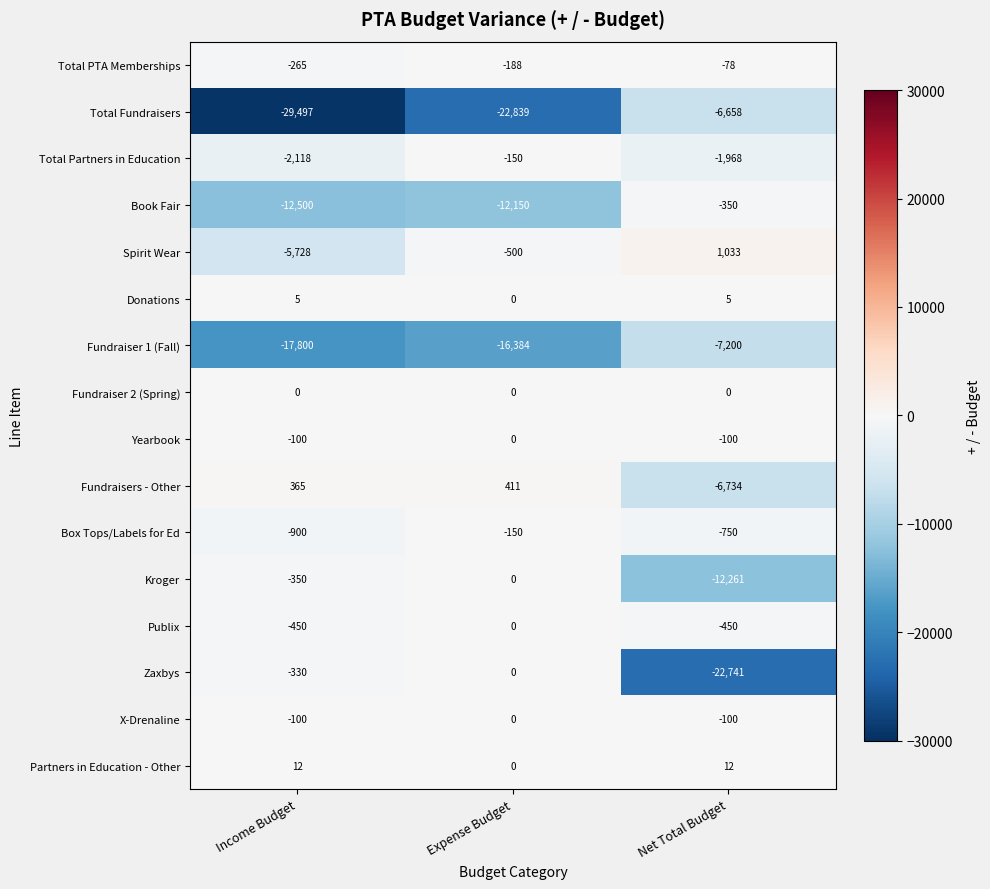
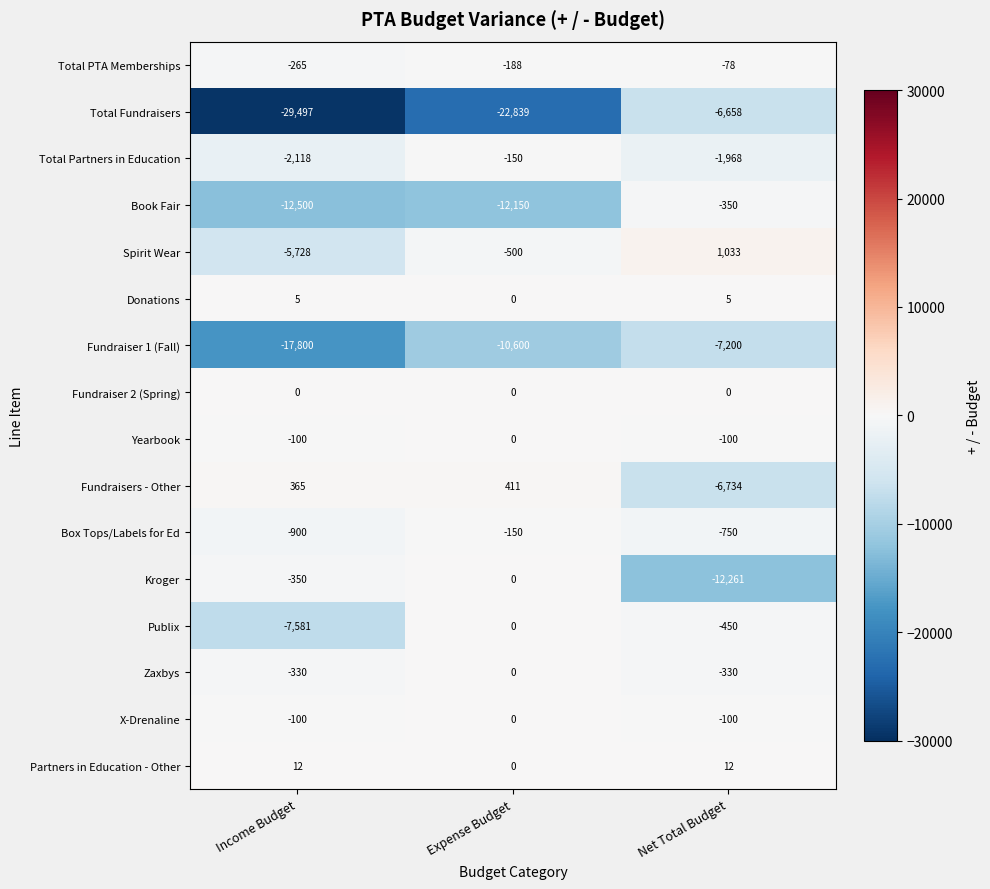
  {
    "Total PTA Memberships": {
      "Income Budget": "-265",
      "Expense Budget": "-188",
      "Net Total Budget": "-78"
    },
    "Total Fundraisers": {
      "Income Budget": "-29,497",
      "Expense Budget": "-22,839",
      "Net Total Budget": "-6,658"
    },
    "Total Partners in Education": {
      "Income Budget": "-2,118",
      "Expense Budget": "-150",
      "Net Total Budget": "-1,968"
    },
    "Book Fair": {
      "Income Budget": "-12,500",
      "Expense Budget": "-12,150",
      "Net Total Budget": "-350"
    },
    "Spirit Wear": {
      "Income Budget": "-5,728",
      "Expense Budget": "-500",
      "Net Total Budget": "1,033"
    },
    "Donations": {
      "Income Budget": "5",
      "Expense Budget": "0",
      "Net Total Budget": "5"
    },
    "Fundraiser 1 (Fall)": {
      "Income Budget": "-17,800",
-     "Expense Budget": "-16,384",
+     "Expense Budget": "-10,600",
      "Net Total Budget": "-7,200"
    },
    "Fundraiser 2 (Spring)": {
      "Income Budget": "0",
      "Expense Budget": "0",
      "Net Total Budget": "0"
    },
    "Yearbook": {
      "Income Budget": "-100",
      "Expense Budget": "0",
      "Net Total Budget": "-100"
    },
    "Fundraisers - Other": {
      "Income Budget": "365",
      "Expense Budget": "411",
      "Net Total Budget": "-6,734"
    },
    "Box Tops/Labels for Ed": {
      "Income Budget": "-900",
      "Expense Budget": "-150",
      "Net Total Budget": "-750"
    },
    "Kroger": {
      "Income Budget": "-350",
      "Expense Budget": "0",
      "Net Total Budget": "-12,261"
    },
    "Publix": {
-     "Income Budget": "-450",
+     "Income Budget": "-7,581",
      "Expense Budget": "0",
      "Net Total Budget": "-450"
    },
    "Zaxbys": {
      "Income Budget": "-330",
      "Expense Budget": "0",
-     "Net Total Budget": "-22,741"
+     "Net Total Budget": "-330"
    },
    "X-Drenaline": {
      "Income Budget": "-100",
      "Expense Budget": "0",
      "Net Total Budget": "-100"
    },
    "Partners in Education - Other": {
      "Income Budget": "12",
      "Expense Budget": "0",
      "Net Total Budget": "12"
    }
  }
